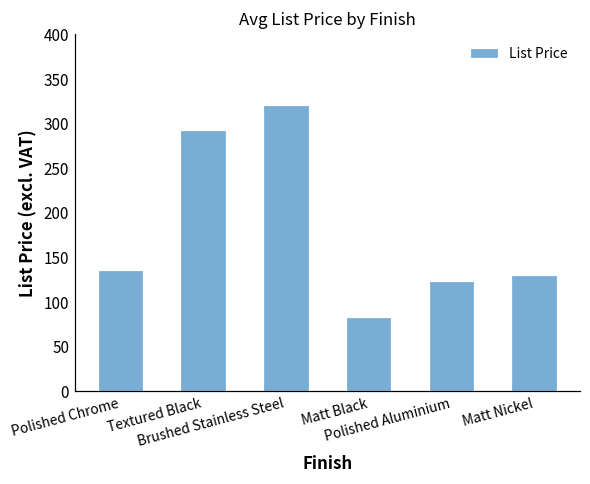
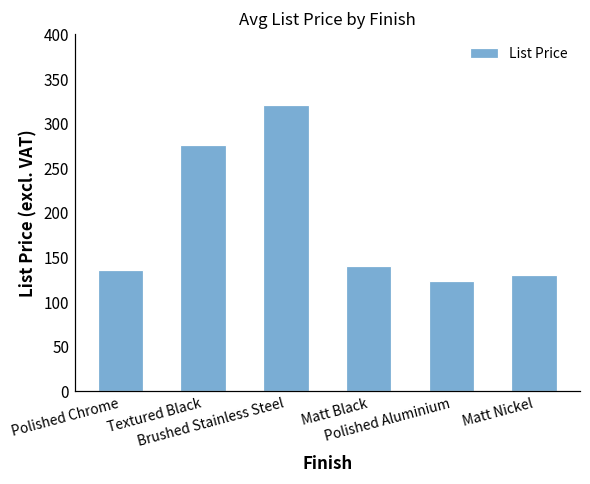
  {
    "Polished Chrome": 140,
-   "Textured Black": 290,
+   "Textured Black": 280,
    "Brushed Stainless Steel": 320,
-   "Matt Black": 80,
+   "Matt Black": 140,
    "Polished Aluminium": 120,
    "Matt Nickel": 130
  }
